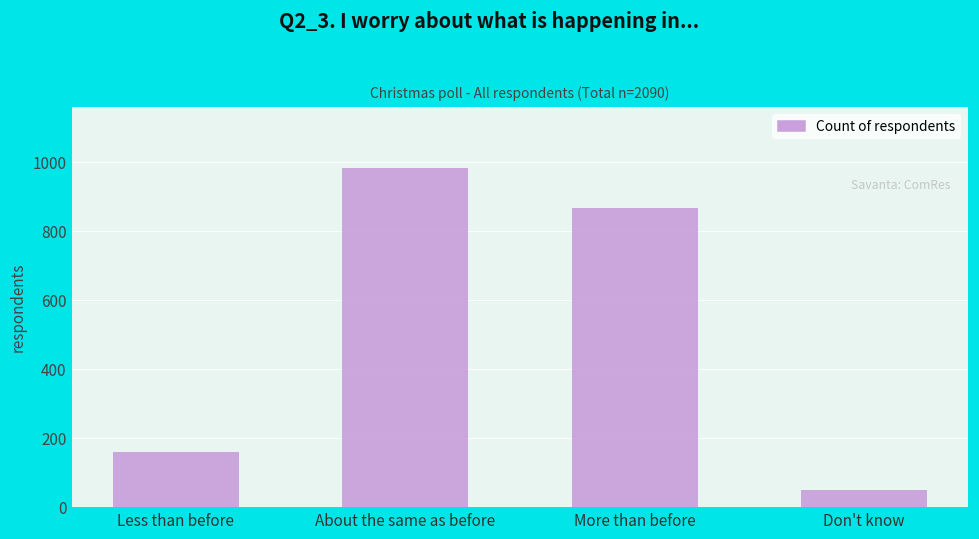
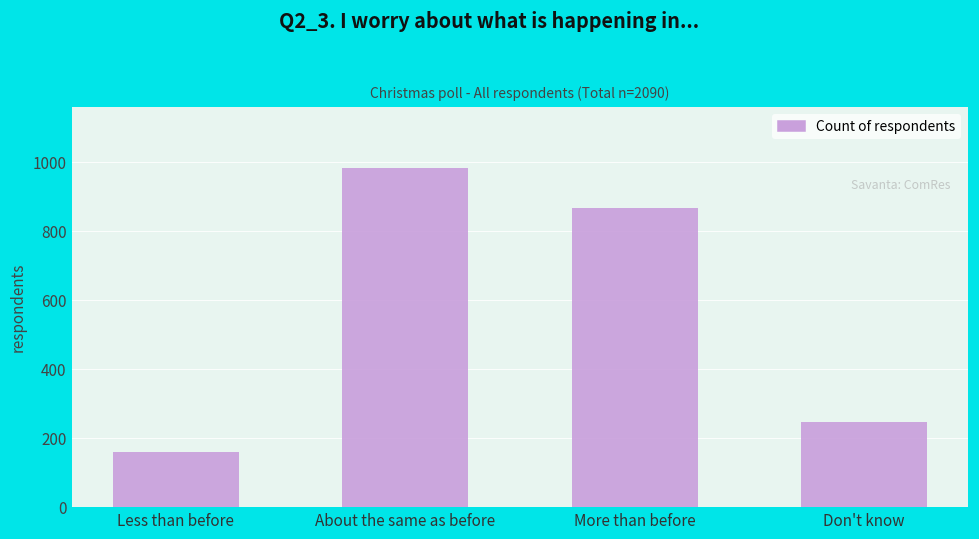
  {
    "Less than before": 160,
    "About the same as before": 980,
    "More than before": 870,
-   "Don't know": 50
+   "Don't know": 250
  }
